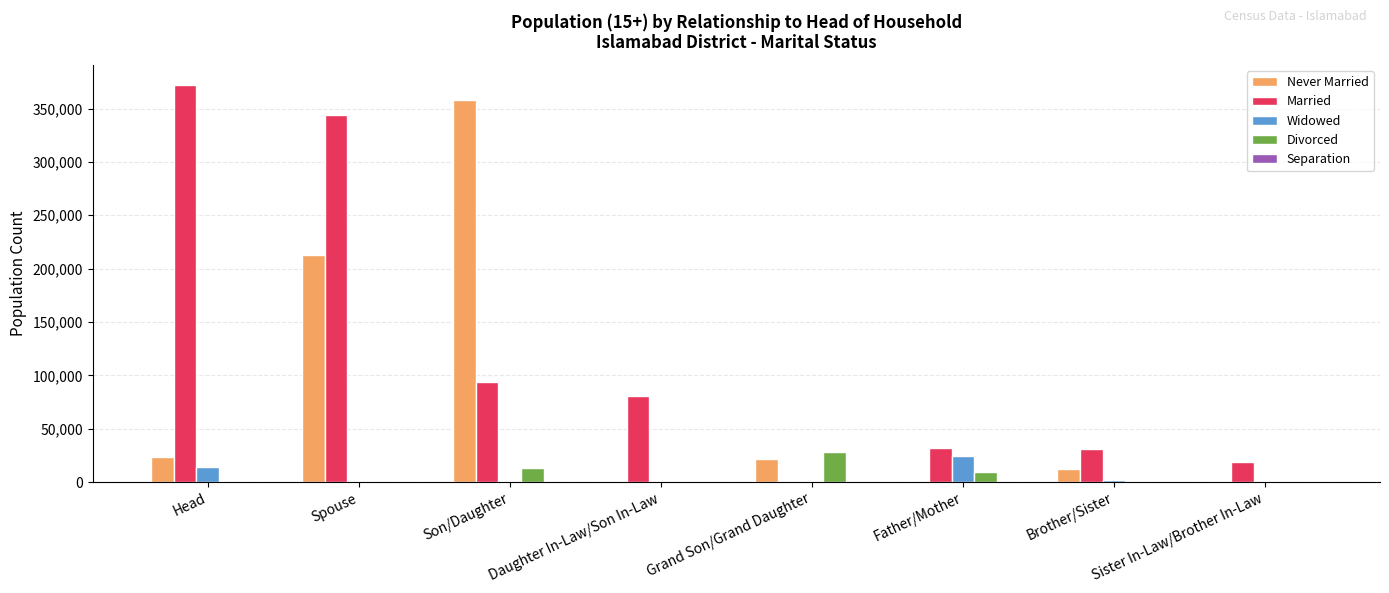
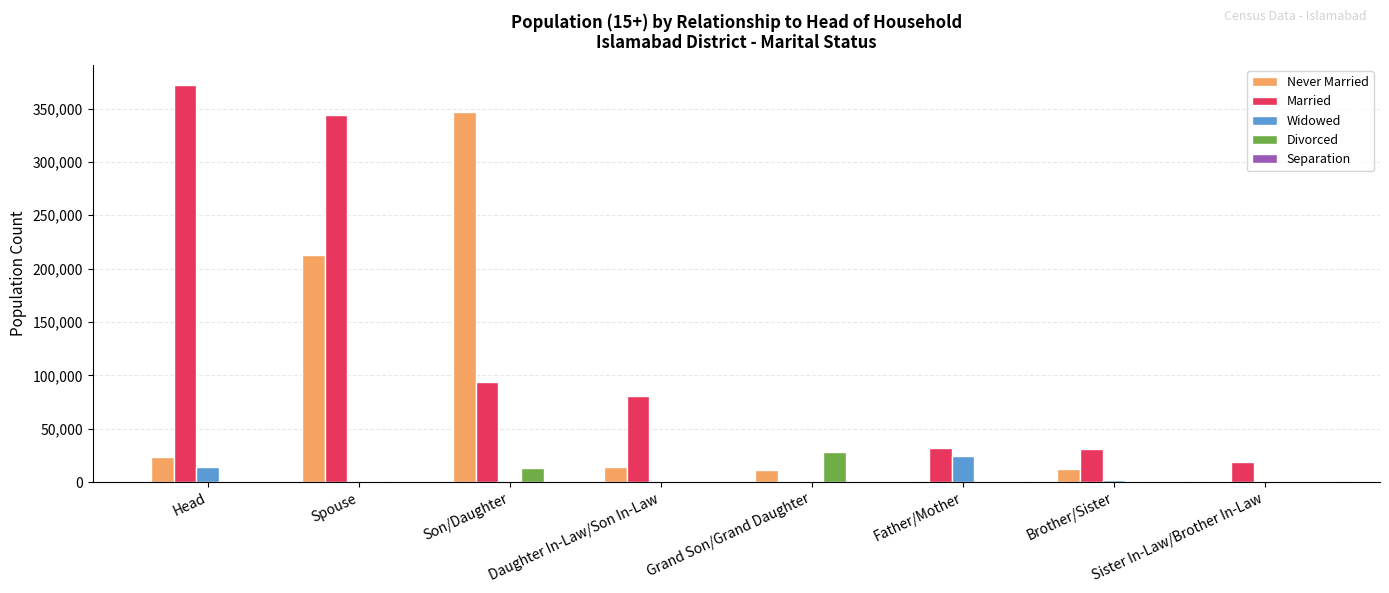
  {
    "Never Married": {
      "Head": "24,000",
      "Spouse": "213,000",
-     "Son/Daughter": "358,000",
-     "Daughter In-Law/Son In-Law": "0",
-     "Grand Son/Grand Daughter": "22,000",
+     "Son/Daughter": "346,000",
+     "Daughter In-Law/Son In-Law": "14,000",
+     "Grand Son/Grand Daughter": "11,000",
      "Father/Mother": "0",
      "Brother/Sister": "12,000"
    },
    "Married": {
      "Head": "372,000",
      "Spouse": "344,000",
      "Son/Daughter": "94,000",
      "Daughter In-Law/Son In-Law": "80,000",
      "Father/Mother": "32,000",
      "Brother/Sister": "31,000",
      "Sister In-Law/Brother In-Law": "18,000"
    },
    "Widowed": {
      "Head": "14,000",
      "Spouse": "0",
      "Father/Mother": "24,000"
    },
    "Divorced": {
      "Spouse": "0",
      "Son/Daughter": "13,000",
      "Daughter In-Law/Son In-Law": "0",
      "Grand Son/Grand Daughter": "28,000",
-     "Father/Mother": "10,000"
+     "Father/Mother": "0"
    },
    "Separation": {
      "Spouse": "0",
      "Daughter In-Law/Son In-Law": "0"
    }
  }
